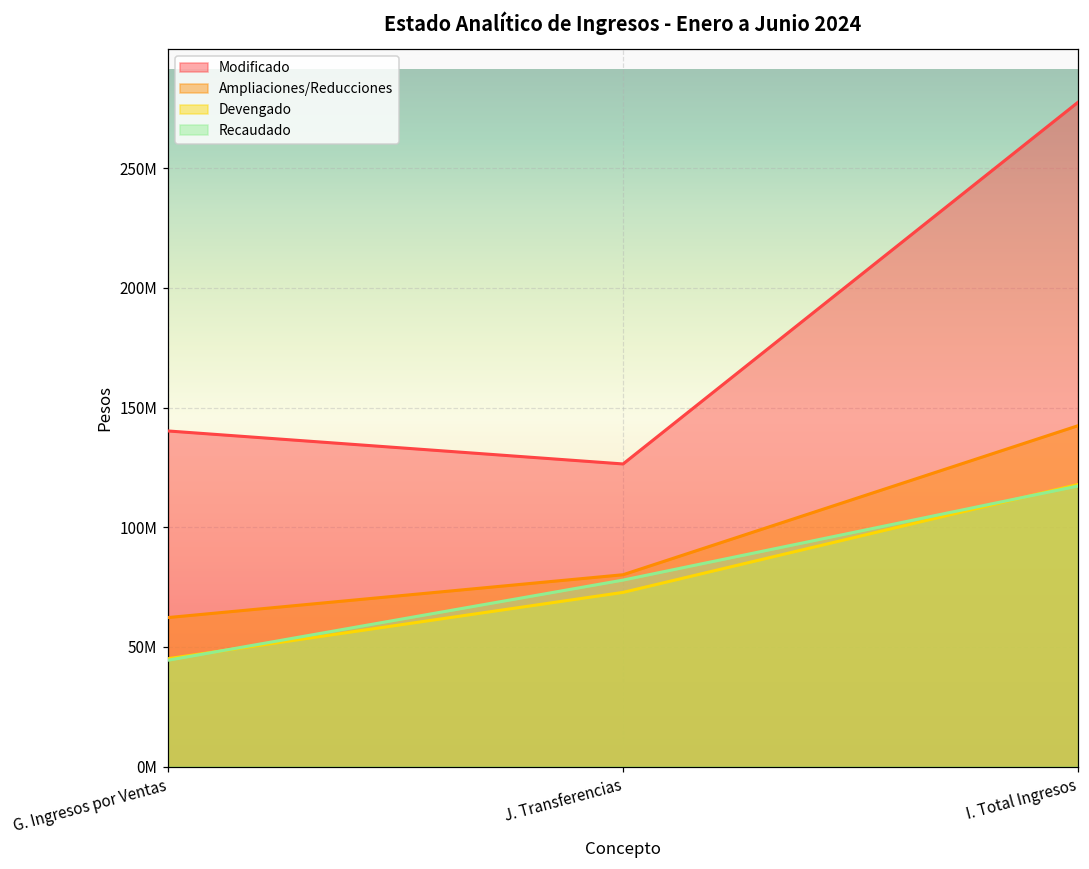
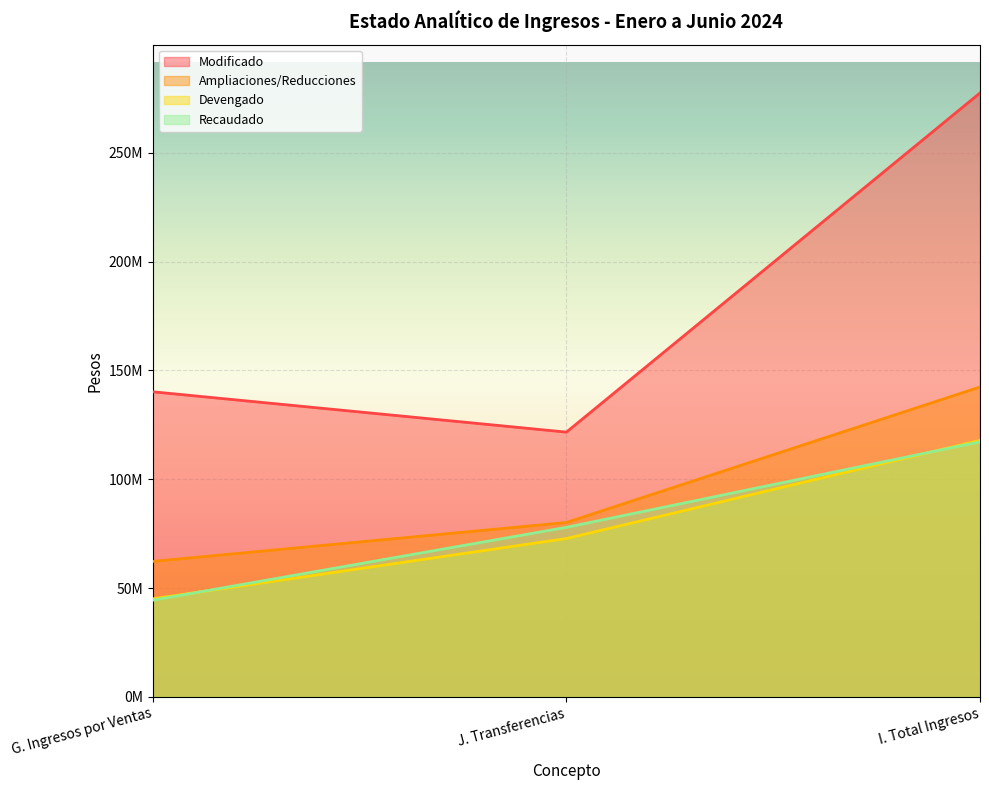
  {
    "Modificado": {
      "G. Ingresos por Ventas": 140000000,
-     "J. Transferencias": 126000000,
+     "J. Transferencias": 122000000,
      "I. Total Ingresos": 278000000
    },
    "Recaudado": {
      "J. Transferencias": 78000000
    }
  }
